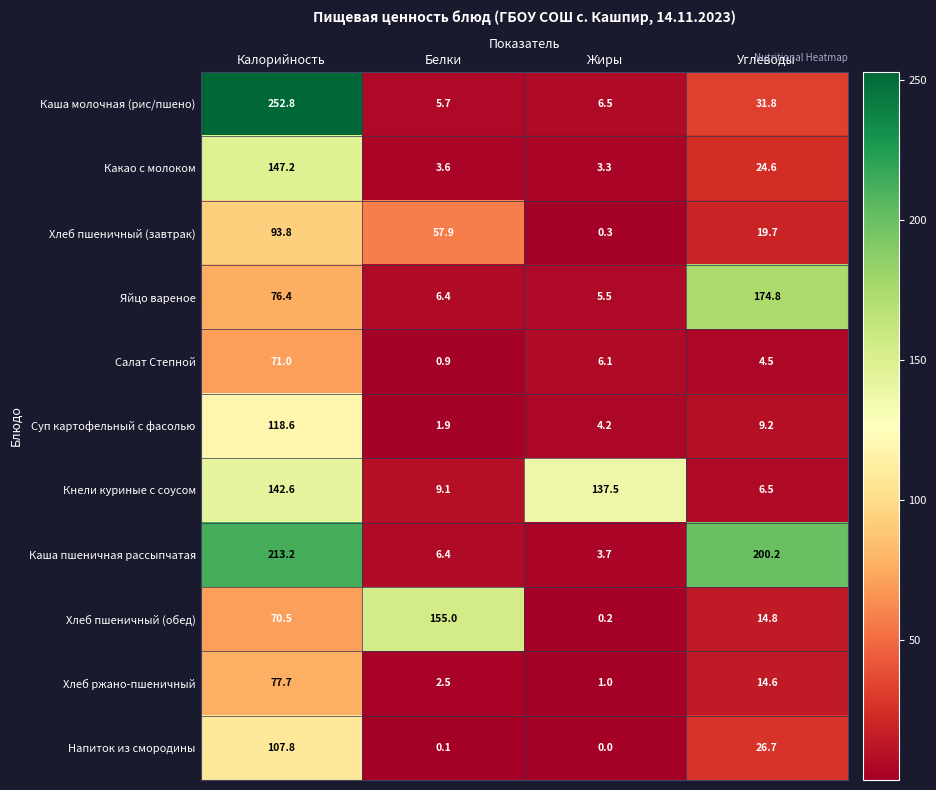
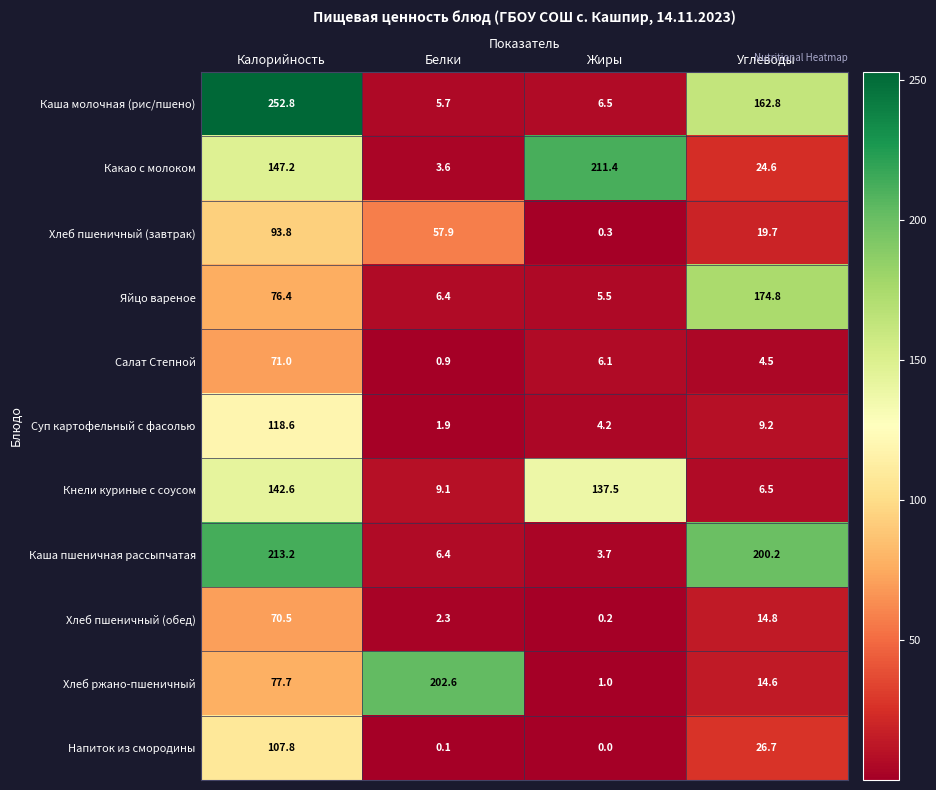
  {
    "Каша молочная (рис/пшено)": {
      "Калорийность": 252.8,
      "Белки": 5.7,
      "Жиры": 6.5,
-     "Углеводы": 31.8
+     "Углеводы": 162.8
    },
    "Какао с молоком": {
      "Калорийность": 147.2,
      "Белки": 3.6,
-     "Жиры": 3.3,
+     "Жиры": 211.4,
      "Углеводы": 24.6
    },
    "Хлеб пшеничный (завтрак)": {
      "Калорийность": 93.8,
      "Белки": 57.9,
      "Жиры": 0.3,
      "Углеводы": 19.7
    },
    "Яйцо вареное": {
      "Калорийность": 76.4,
      "Белки": 6.4,
      "Жиры": 5.5,
      "Углеводы": 174.8
    },
    "Салат Степной": {
      "Калорийность": 71.0,
      "Белки": 0.9,
      "Жиры": 6.1,
      "Углеводы": 4.5
    },
    "Суп картофельный с фасолью": {
      "Калорийность": 118.6,
      "Белки": 1.9,
      "Жиры": 4.2,
      "Углеводы": 9.2
    },
    "Кнели куриные с соусом": {
      "Калорийность": 142.6,
      "Белки": 9.1,
      "Жиры": 137.5,
      "Углеводы": 6.5
    },
    "Каша пшеничная рассыпчатая": {
      "Калорийность": 213.2,
      "Белки": 6.4,
      "Жиры": 3.7,
      "Углеводы": 200.2
    },
    "Хлеб пшеничный (обед)": {
      "Калорийность": 70.5,
-     "Белки": 155.0,
+     "Белки": 2.3,
      "Жиры": 0.2,
      "Углеводы": 14.8
    },
    "Хлеб ржано-пшеничный": {
      "Калорийность": 77.7,
-     "Белки": 2.5,
+     "Белки": 202.6,
      "Жиры": 1.0,
      "Углеводы": 14.6
    },
    "Напиток из смородины": {
      "Калорийность": 107.8,
      "Белки": 0.1,
      "Жиры": 0.0,
      "Углеводы": 26.7
    }
  }
